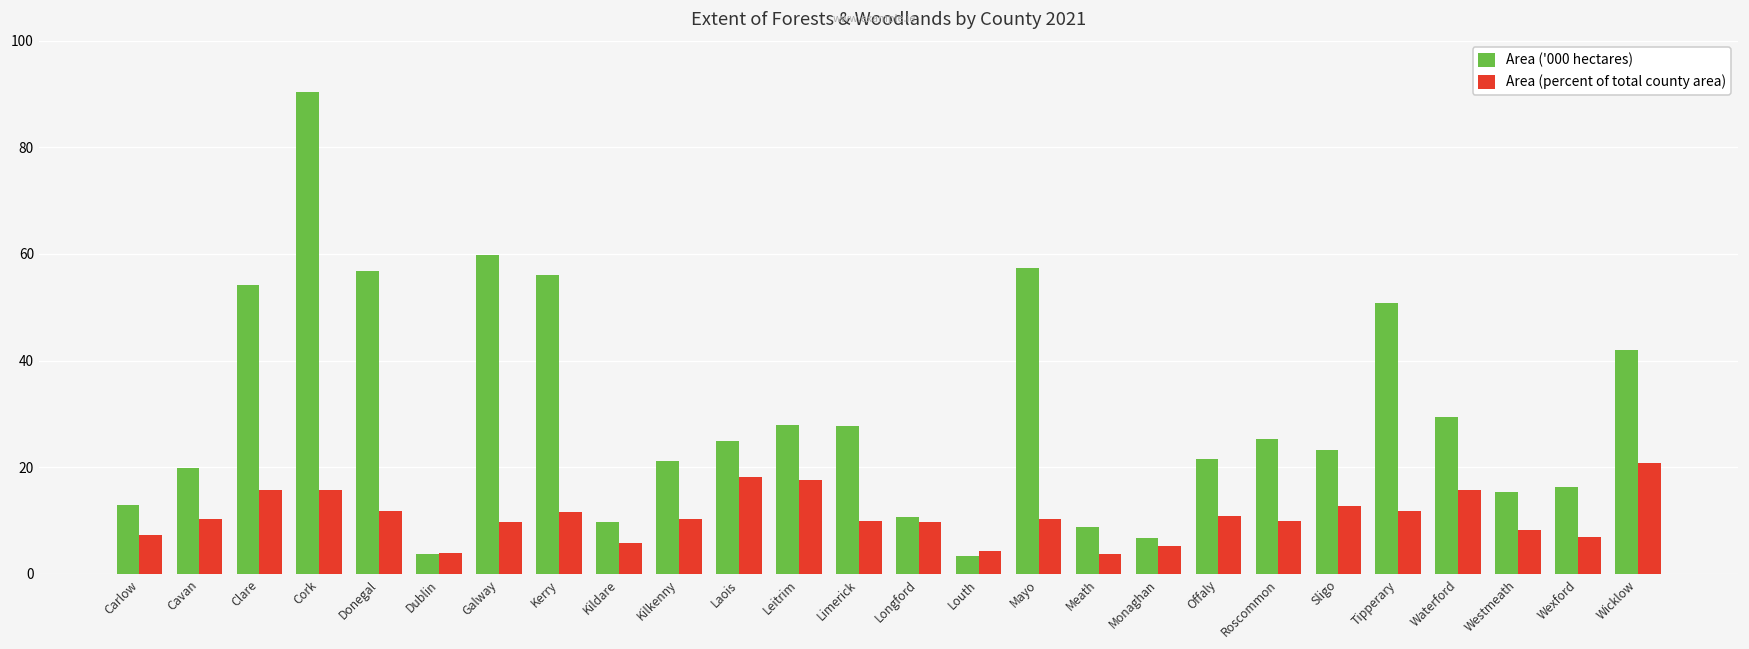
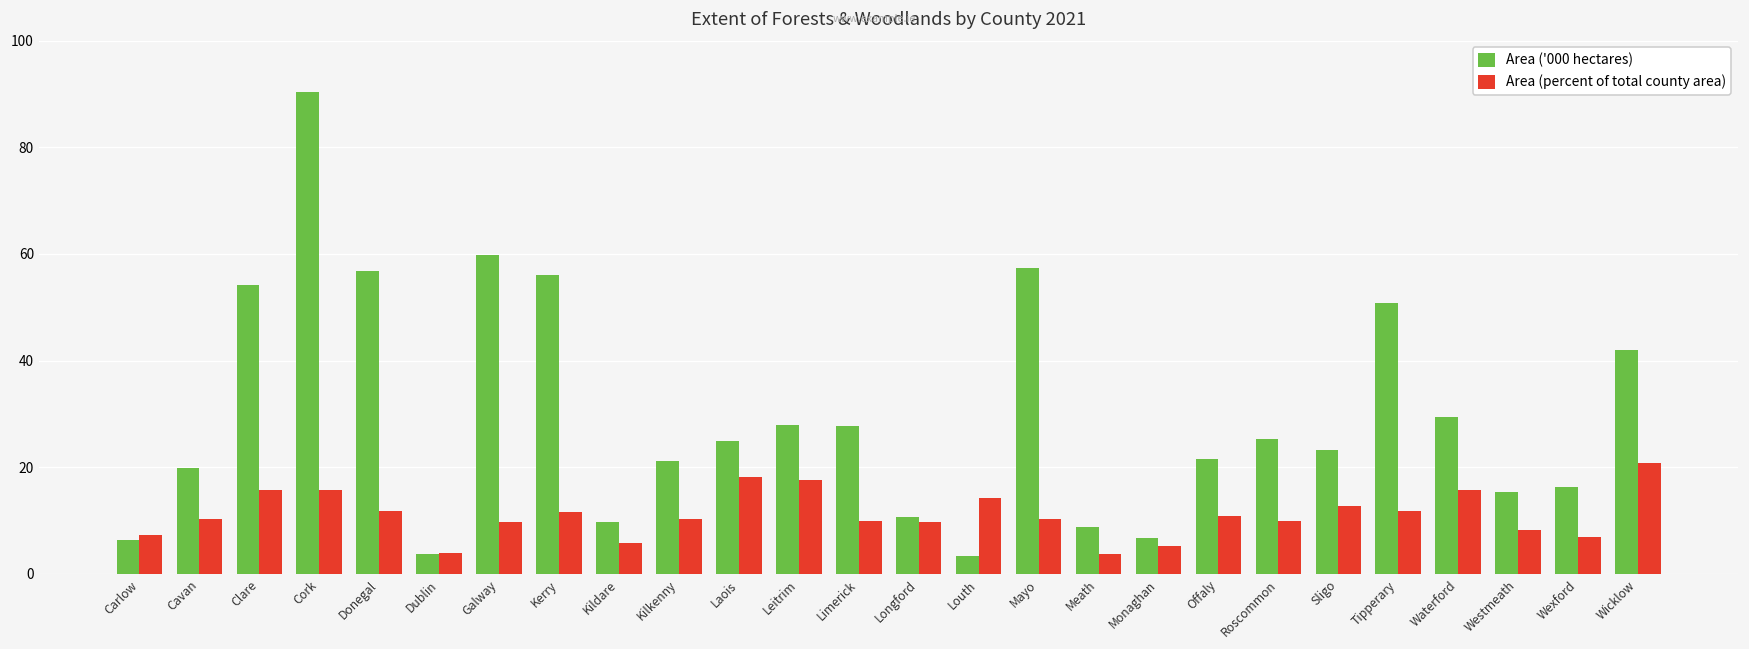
  {
    "Area ('000 hectares)": {
-     "Carlow": 13,
+     "Carlow": 6,
      "Cavan": 20,
      "Clare": 54,
      "Cork": 90,
      "Donegal": 57,
      "Dublin": 4,
      "Galway": 60,
      "Kerry": 56,
      "Kildare": 10,
      "Kilkenny": 21,
      "Laois": 25,
      "Leitrim": 28,
      "Limerick": 28,
      "Longford": 11,
      "Louth": 3,
      "Mayo": 57,
      "Meath": 9,
      "Monaghan": 7,
      "Offaly": 22,
      "Roscommon": 25,
      "Sligo": 23,
      "Tipperary": 51,
      "Waterford": 29,
      "Westmeath": 15,
      "Wexford": 16,
      "Wicklow": 42
    },
    "Area (percent of total county area)": {
      "Carlow": 7,
      "Cavan": 10,
      "Clare": 16,
      "Cork": 16,
      "Donegal": 12,
      "Dublin": 4,
      "Galway": 10,
      "Kerry": 12,
      "Kildare": 6,
      "Kilkenny": 10,
      "Laois": 18,
      "Leitrim": 18,
      "Limerick": 10,
      "Longford": 10,
-     "Louth": 4,
+     "Louth": 14,
      "Mayo": 10,
      "Meath": 4,
      "Monaghan": 5,
      "Offaly": 11,
      "Roscommon": 10,
      "Sligo": 13,
      "Tipperary": 12,
      "Waterford": 16,
      "Westmeath": 8,
      "Wexford": 7,
      "Wicklow": 21
    }
  }
